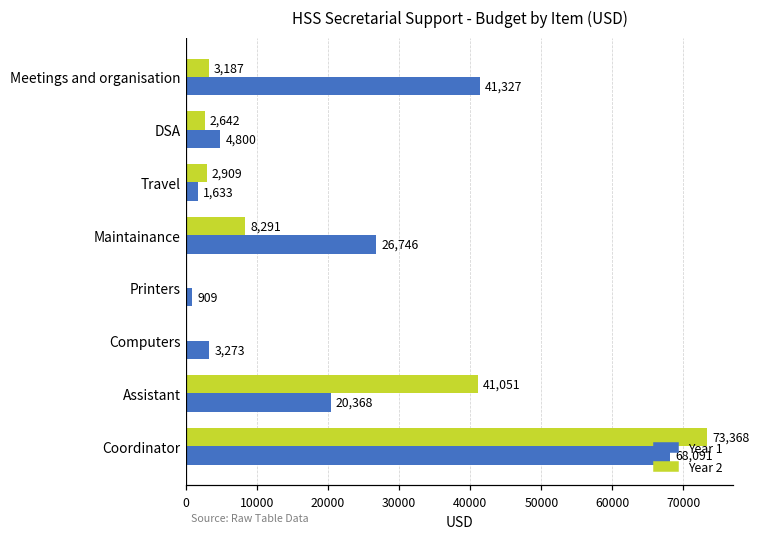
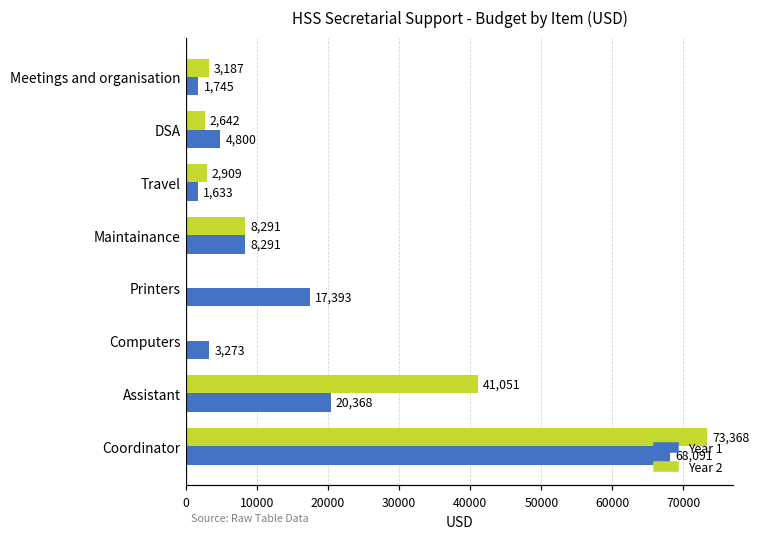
  {
    "Year 1": {
-     "Meetings and organisation": "41,327",
+     "Meetings and organisation": "1,745",
      "DSA": "4,800",
      "Travel": "1,633",
-     "Maintainance": "26,746",
-     "Printers": "909",
+     "Maintainance": "8,291",
+     "Printers": "17,393",
      "Computers": "3,273",
      "Assistant": "20,368",
      "Coordinator": "68,091"
    },
    "Year 2": {
      "Meetings and organisation": "3,187",
      "DSA": "2,642",
      "Travel": "2,909",
      "Maintainance": "8,291",
      "Assistant": "41,051",
      "Coordinator": "73,368"
    }
  }
